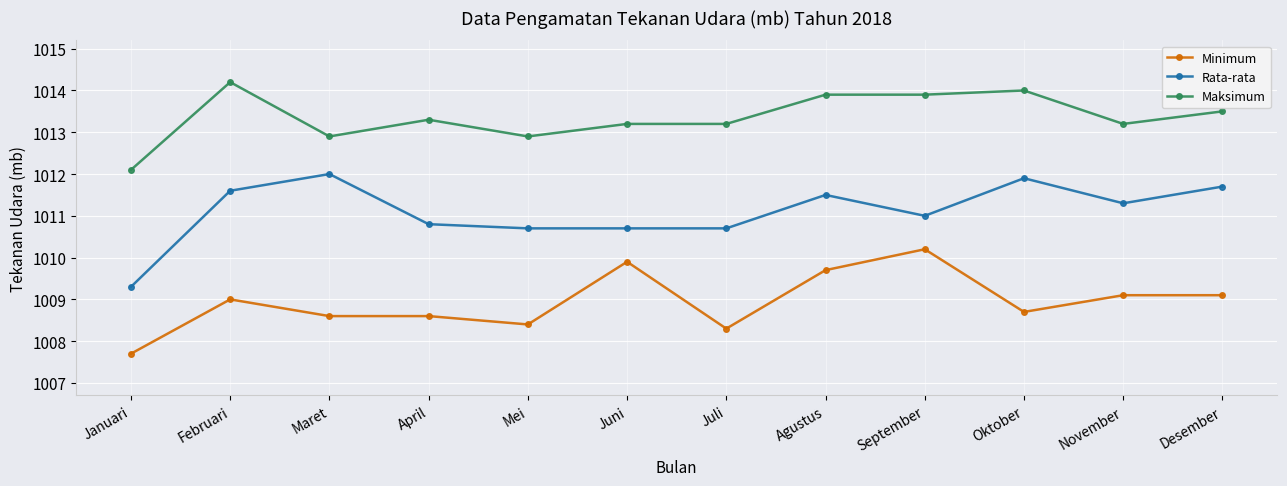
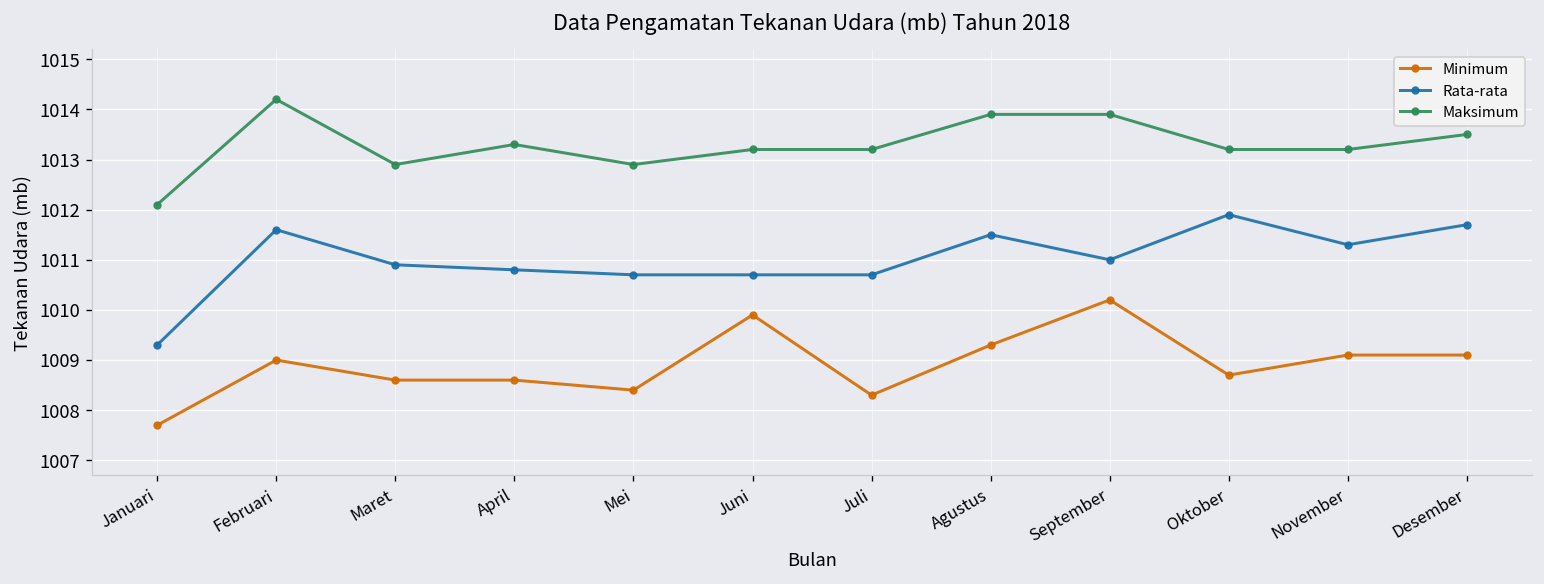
  {
    "Minimum": {
      "Januari": 1007.7,
      "Februari": 1009.0,
      "Maret": 1008.6,
      "April": 1008.6,
      "Mei": 1008.4,
      "Juni": 1009.9,
      "Juli": 1008.3,
-     "Agustus": 1009.7,
+     "Agustus": 1009.3,
      "September": 1010.2,
      "Oktober": 1008.7,
      "November": 1009.1,
      "Desember": 1009.1
    },
    "Rata-rata": {
      "Januari": 1009.3,
      "Februari": 1011.6,
-     "Maret": 1012.0,
+     "Maret": 1010.9,
      "April": 1010.8,
      "Mei": 1010.7,
      "Juni": 1010.7,
      "Juli": 1010.7,
      "Agustus": 1011.5,
      "September": 1011.0,
      "Oktober": 1011.9,
      "November": 1011.3,
      "Desember": 1011.7
    },
    "Maksimum": {
      "Januari": 1012.1,
      "Februari": 1014.2,
      "Maret": 1012.9,
      "April": 1013.3,
      "Mei": 1012.9,
      "Juni": 1013.2,
      "Juli": 1013.2,
      "Agustus": 1013.9,
      "September": 1013.9,
-     "Oktober": 1014.0,
+     "Oktober": 1013.2,
      "November": 1013.2,
      "Desember": 1013.5
    }
  }
